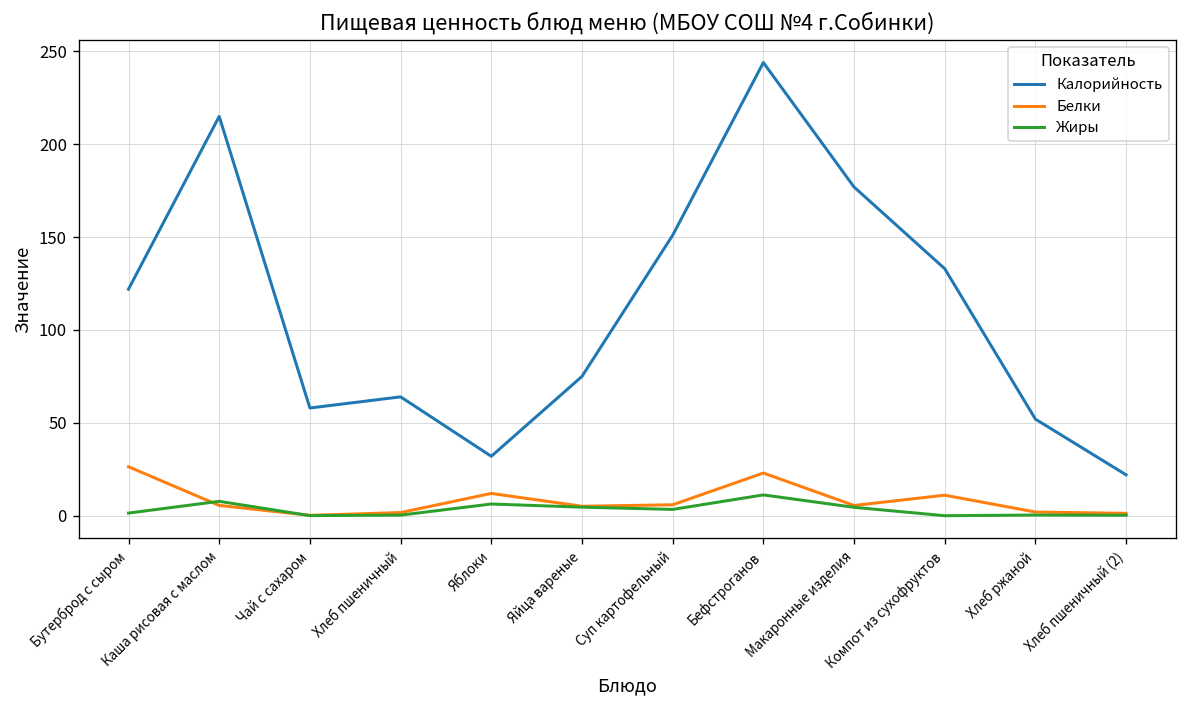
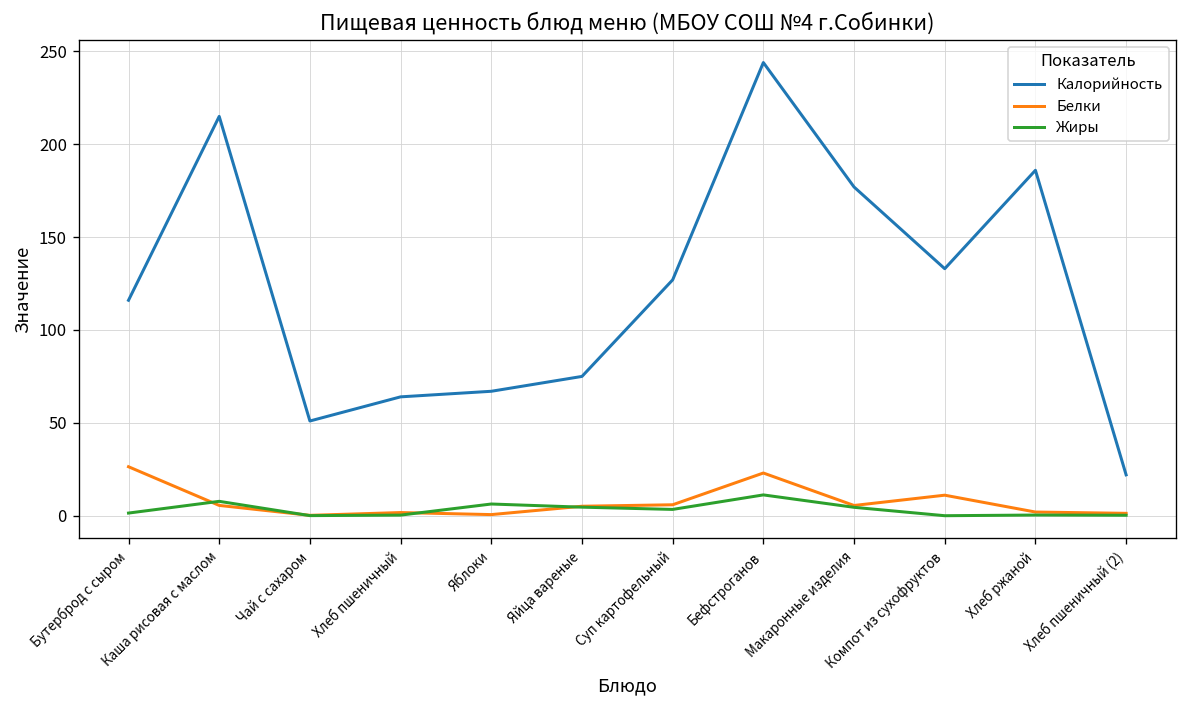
  {
    "Калорийность": {
-     "Бутерброд с сыром": 122,
+     "Бутерброд с сыром": 116,
      "Каша рисовая с маслом": 215,
-     "Чай с сахаром": 58,
+     "Чай с сахаром": 51,
      "Хлеб пшеничный": 64,
-     "Яблоки": 32,
+     "Яблоки": 67,
      "Яйца вареные": 75,
-     "Суп картофельный": 151,
+     "Суп картофельный": 127,
      "Бефстроганов": 244,
      "Макаронные изделия": 177,
      "Компот из сухофруктов": 133,
-     "Хлеб ржаной": 52,
+     "Хлеб ржаной": 186,
      "Хлеб пшеничный (2)": 22
    },
    "Белки": {
      "Бутерброд с сыром": 26,
      "Каша рисовая с маслом": 6,
-     "Яблоки": 12,
+     "Яблоки": 1,
      "Суп картофельный": 6,
      "Бефстроганов": 23,
      "Компот из сухофруктов": 11
    },
    "Жиры": {
      "Бутерброд с сыром": 1,
      "Каша рисовая с маслом": 8,
      "Яблоки": 6,
      "Суп картофельный": 3,
      "Бефстроганов": 11,
      "Компот из сухофруктов": 0
    }
  }
